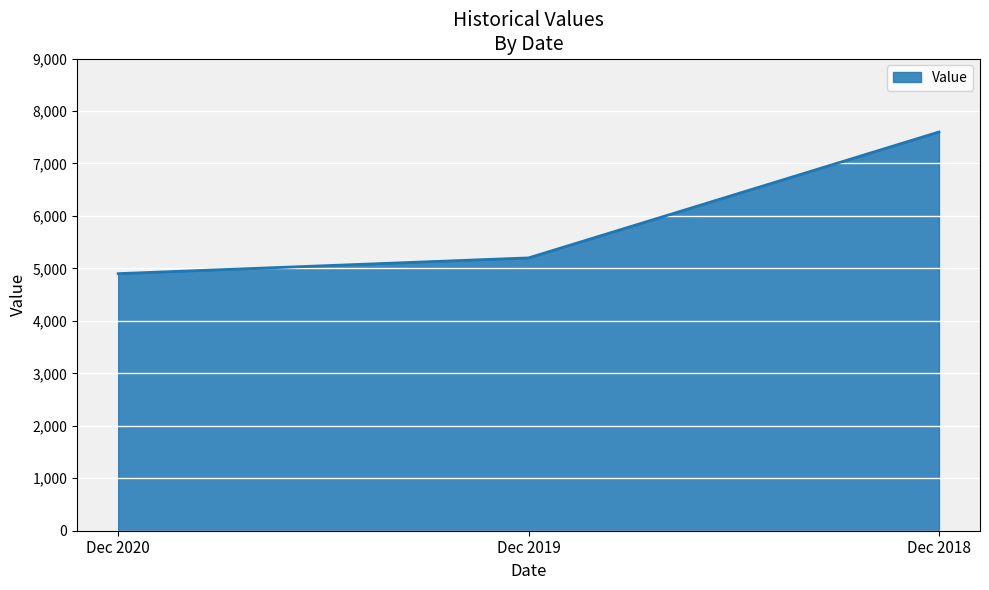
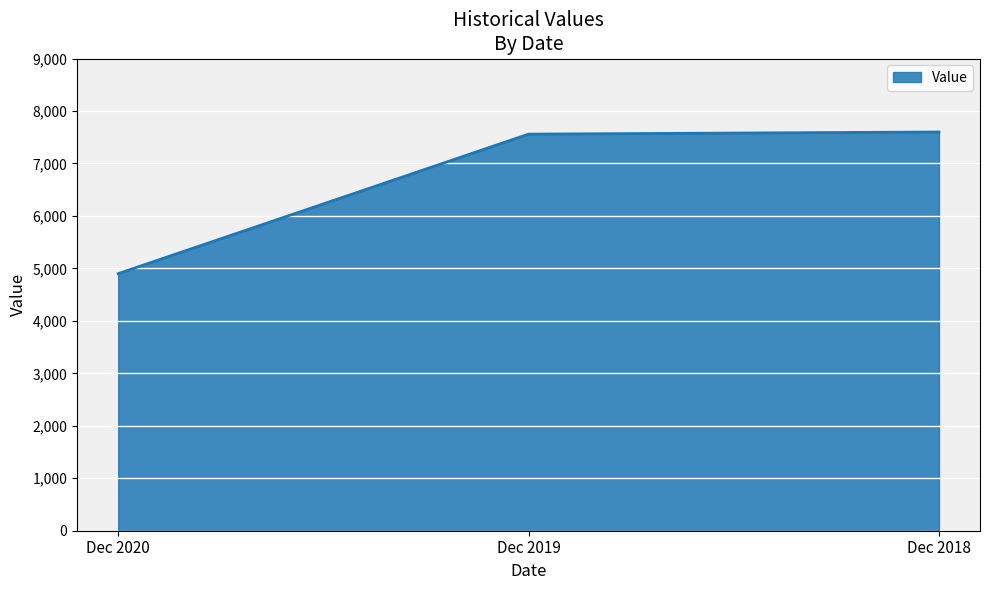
  {
    "Dec 2020": "4,900",
-   "Dec 2019": "5,200",
+   "Dec 2019": "7,600",
    "Dec 2018": "7,600"
  }
